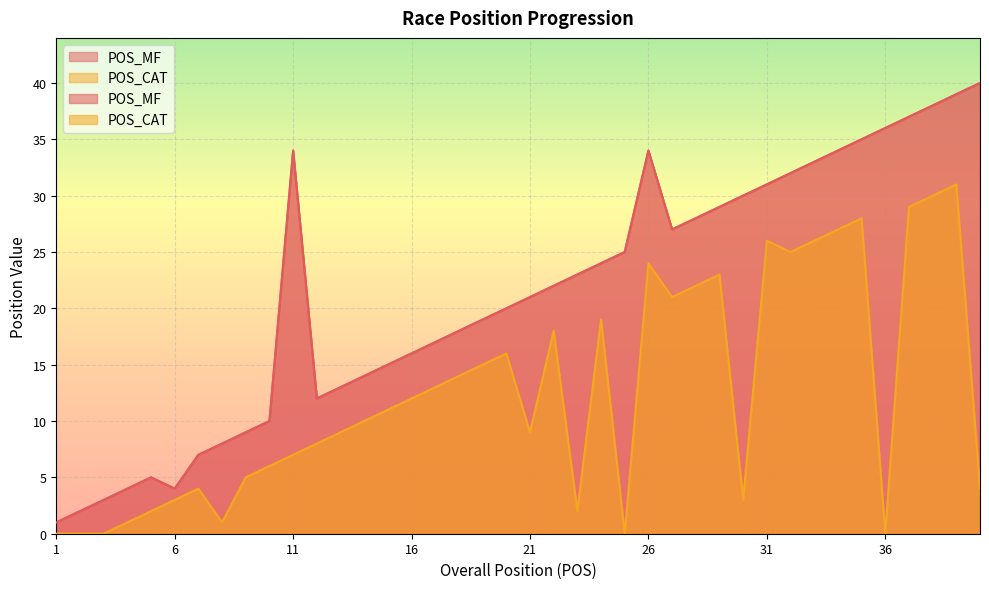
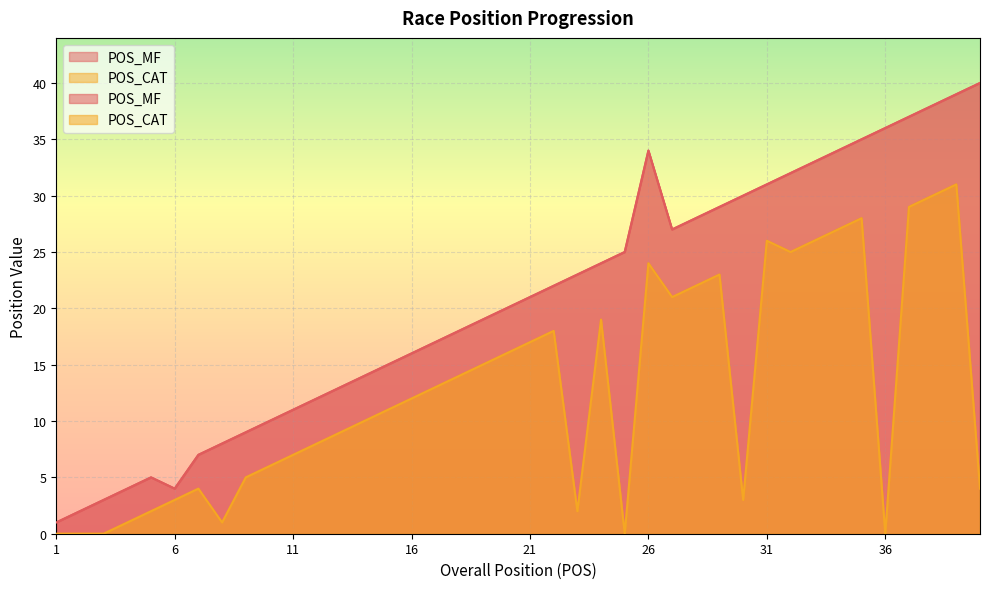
  {
    "POS_MF": {
      "1": 1,
      "6": 4,
-     "11": 34,
+     "11": 11,
      "16": 16,
      "21": 21,
      "26": 34,
      "31": 31,
      "36": 36
    },
    "POS_CAT": {
      "1": 0,
      "6": 3,
      "11": 7,
      "16": 12,
-     "21": 9,
+     "21": 17,
      "26": 24,
      "31": 26,
      "36": 0
    }
  }
